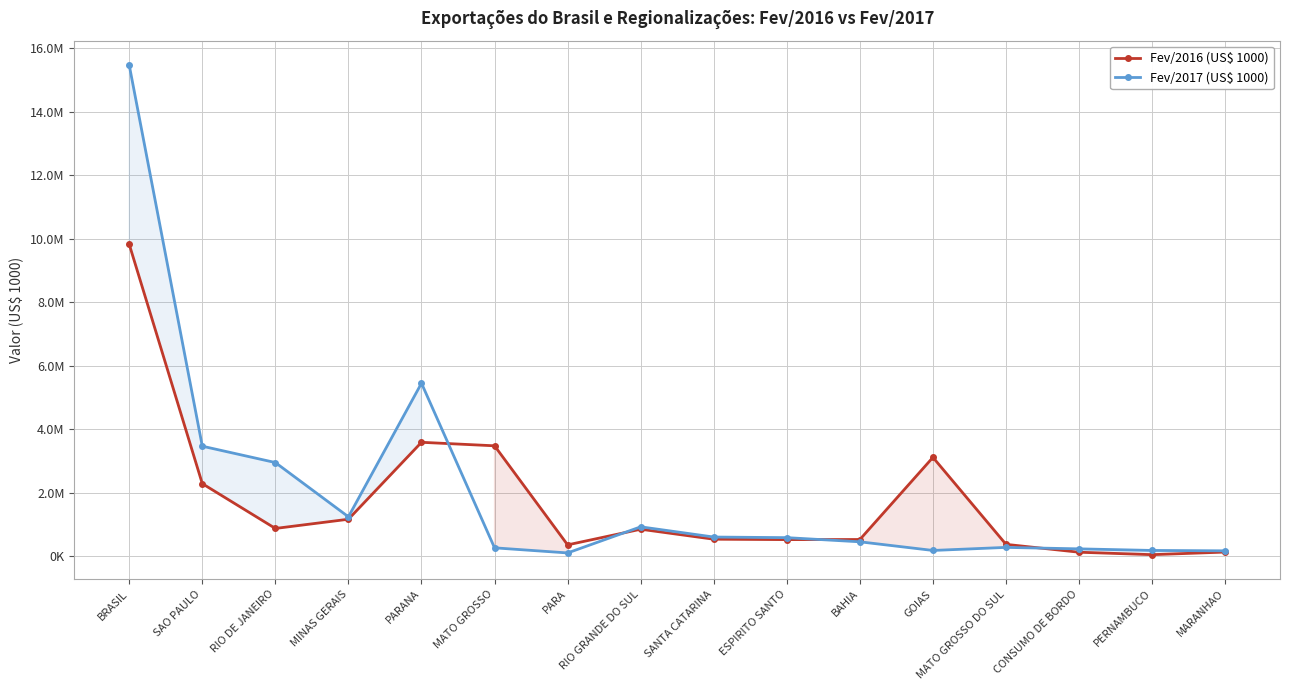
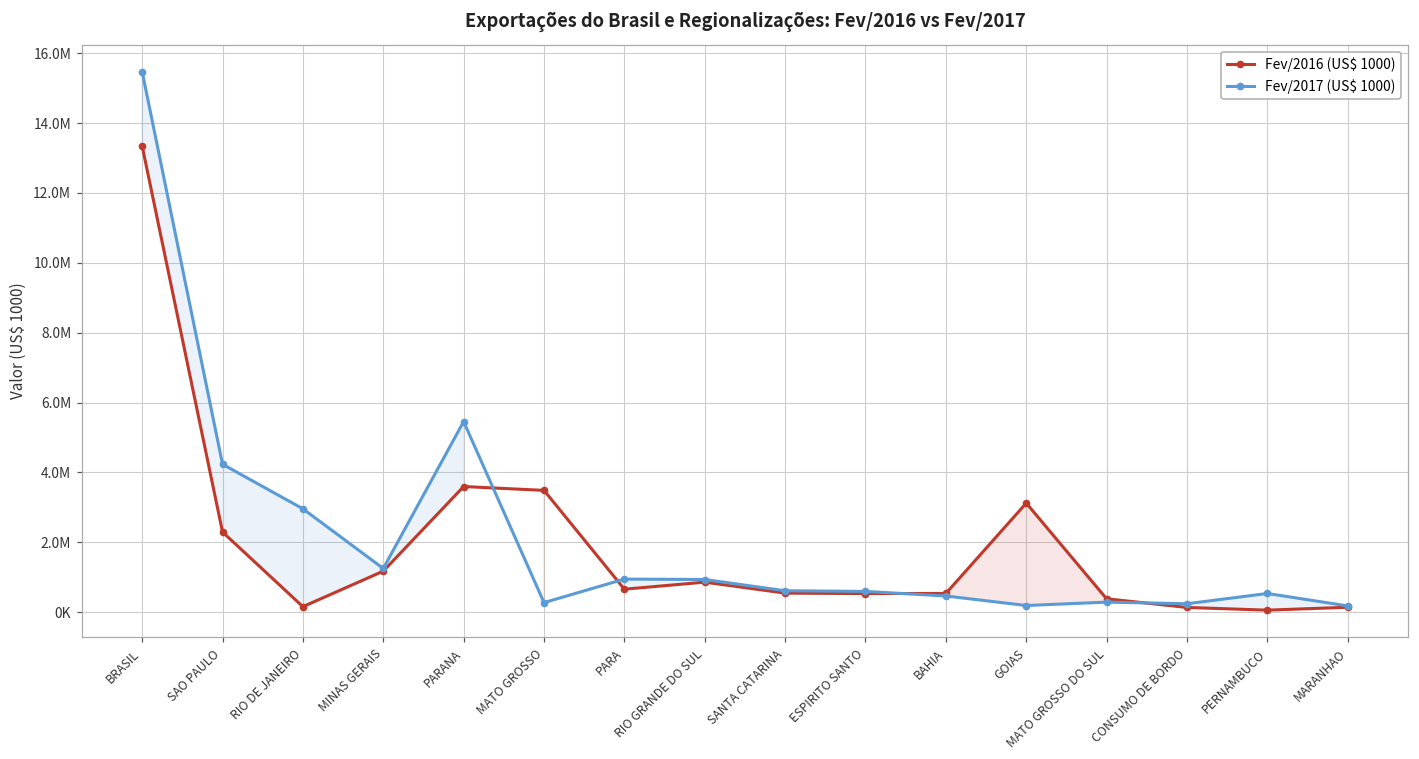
  {
    "Fev/2016 (US$ 1000)": {
-     "BRASIL": 9800000,
+     "BRASIL": 13300000,
      "SAO PAULO": 2300000,
-     "RIO DE JANEIRO": 900000,
+     "RIO DE JANEIRO": 200000,
      "PARANA": 3600000,
      "MATO GROSSO": 3500000,
-     "PARA": 400000,
+     "PARA": 700000,
      "GOIAS": 3100000,
      "MATO GROSSO DO SUL": 400000,
      "CONSUMO DE BORDO": 100000,
      "PERNAMBUCO": 100000
    },
    "Fev/2017 (US$ 1000)": {
      "BRASIL": 15500000,
-     "SAO PAULO": 3500000,
+     "SAO PAULO": 4200000,
      "RIO DE JANEIRO": 3000000,
      "PARANA": 5500000,
      "MATO GROSSO": 300000,
-     "PARA": 100000,
+     "PARA": 900000,
      "GOIAS": 200000,
      "MATO GROSSO DO SUL": 300000,
      "CONSUMO DE BORDO": 200000,
-     "PERNAMBUCO": 200000
+     "PERNAMBUCO": 500000
    }
  }
